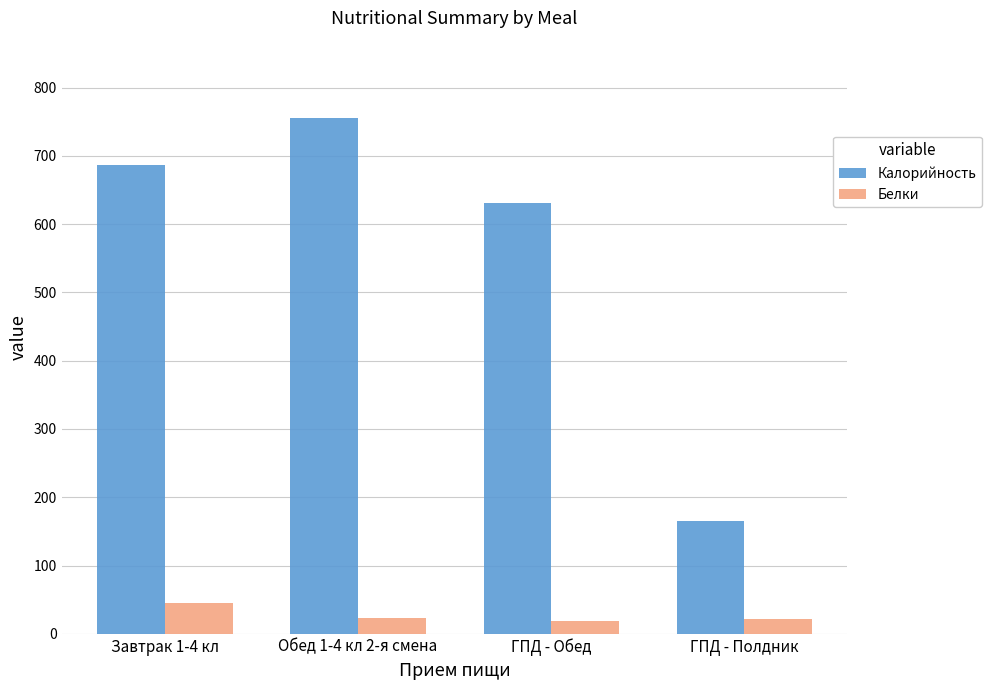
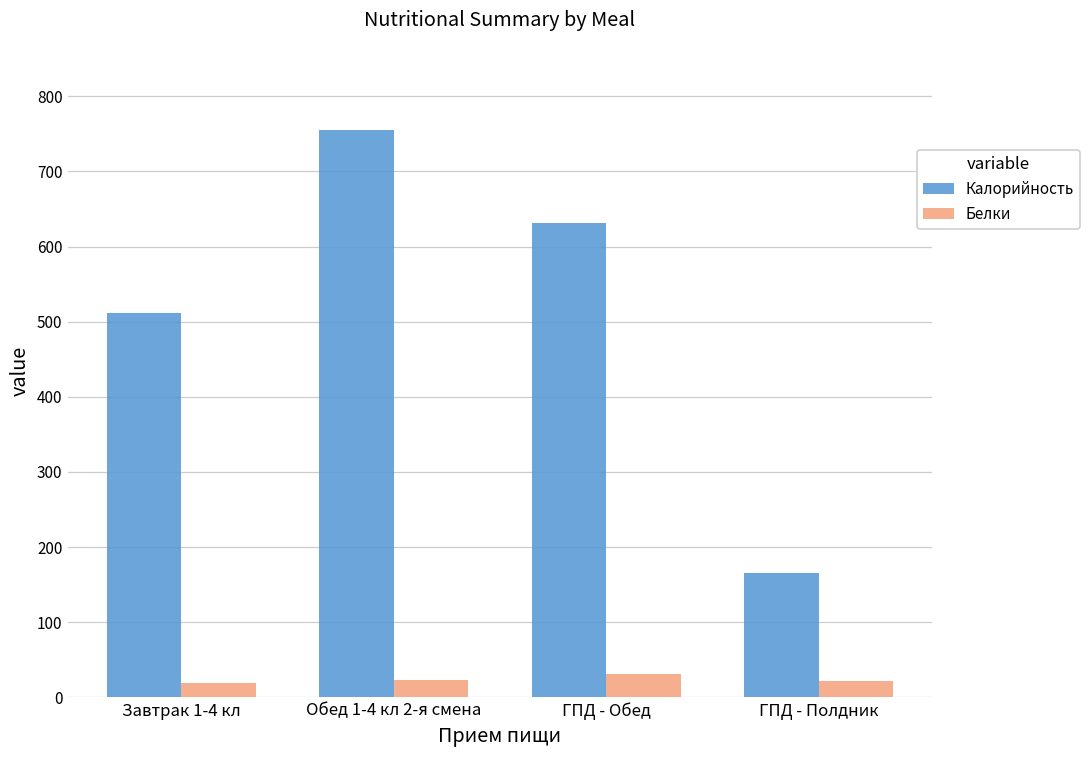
  {
    "Калорийность": {
-     "Завтрак 1-4 кл": 690,
+     "Завтрак 1-4 кл": 510,
      "Обед 1-4 кл 2-я смена": 760,
      "ГПД - Обед": 630,
      "ГПД - Полдник": 170
    },
    "Белки": {
-     "Завтрак 1-4 кл": 40,
+     "Завтрак 1-4 кл": 20,
      "Обед 1-4 кл 2-я смена": 20,
-     "ГПД - Обед": 20,
+     "ГПД - Обед": 30,
      "ГПД - Полдник": 20
    }
  }
